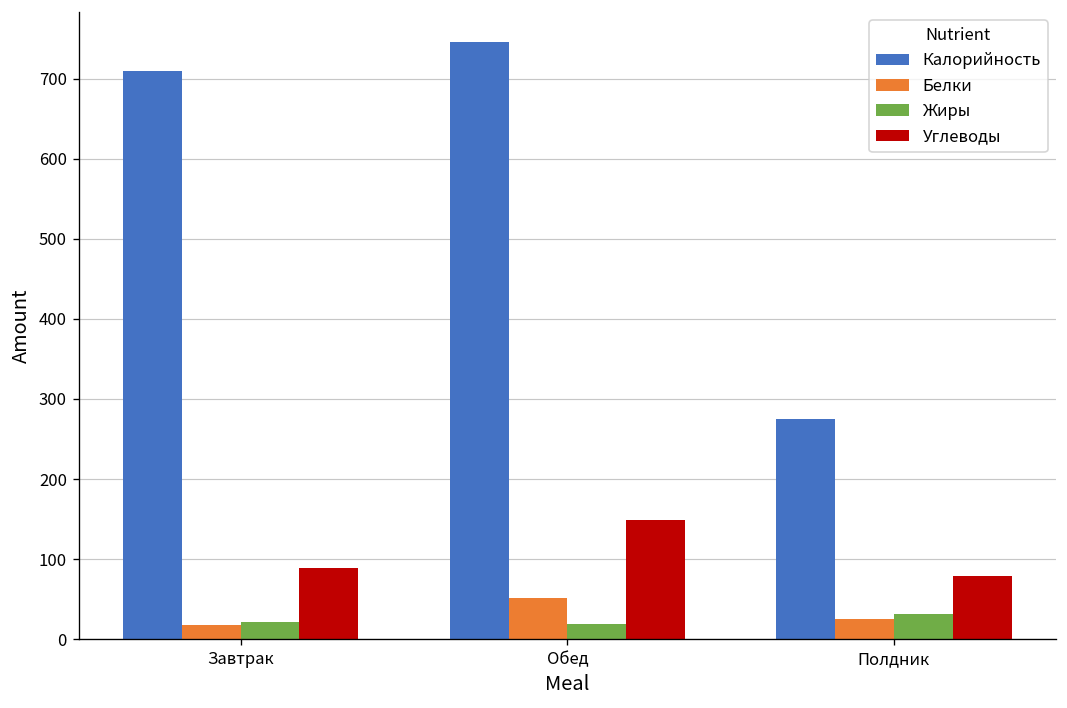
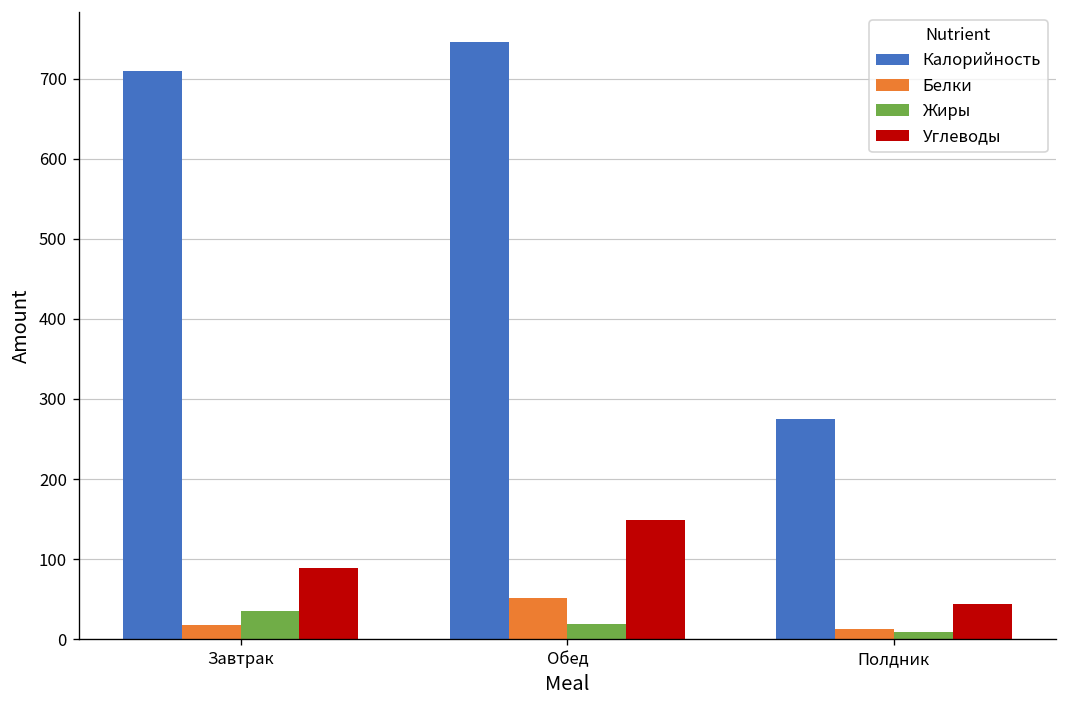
  {
    "Калорийность": {
      "Завтрак": 710,
      "Обед": 750,
      "Полдник": 280
    },
    "Белки": {
      "Завтрак": 20,
      "Обед": 50,
-     "Полдник": 30
+     "Полдник": 10
    },
    "Жиры": {
-     "Завтрак": 20,
+     "Завтрак": 40,
      "Обед": 20,
-     "Полдник": 30
+     "Полдник": 10
    },
    "Углеводы": {
      "Завтрак": 90,
      "Обед": 150,
-     "Полдник": 80
+     "Полдник": 40
    }
  }
